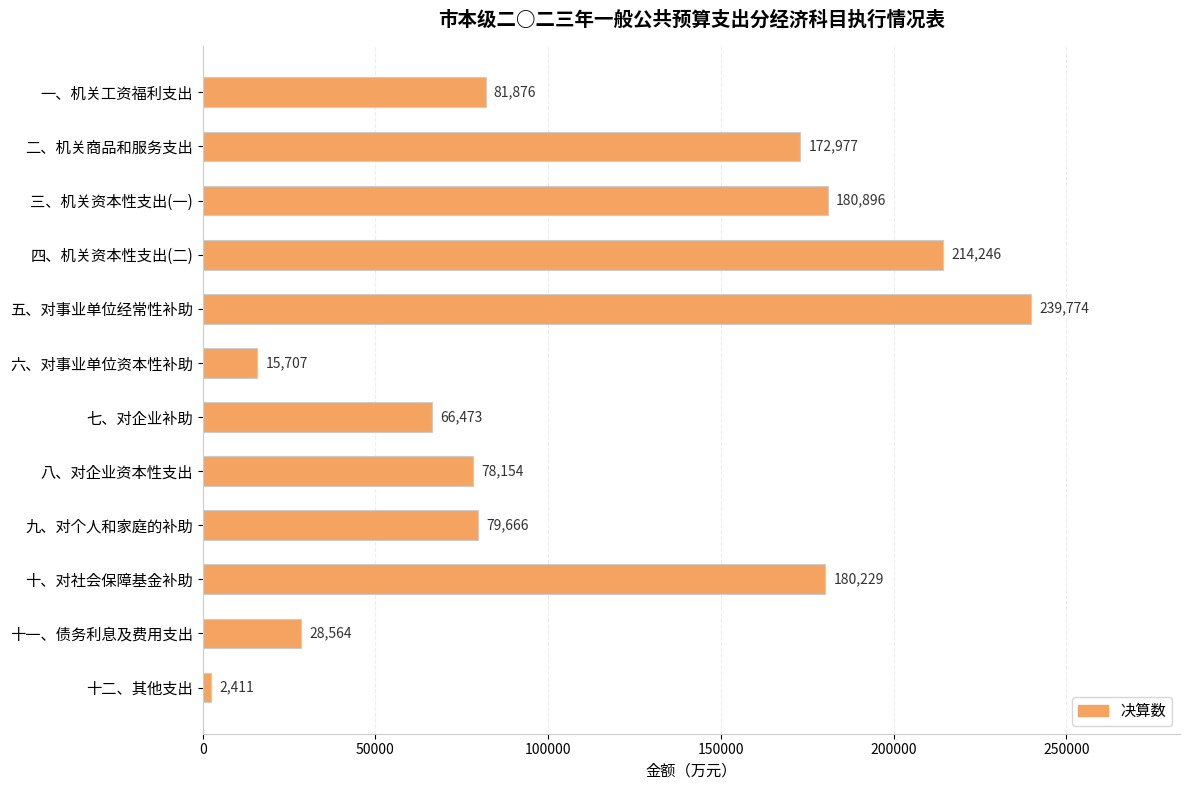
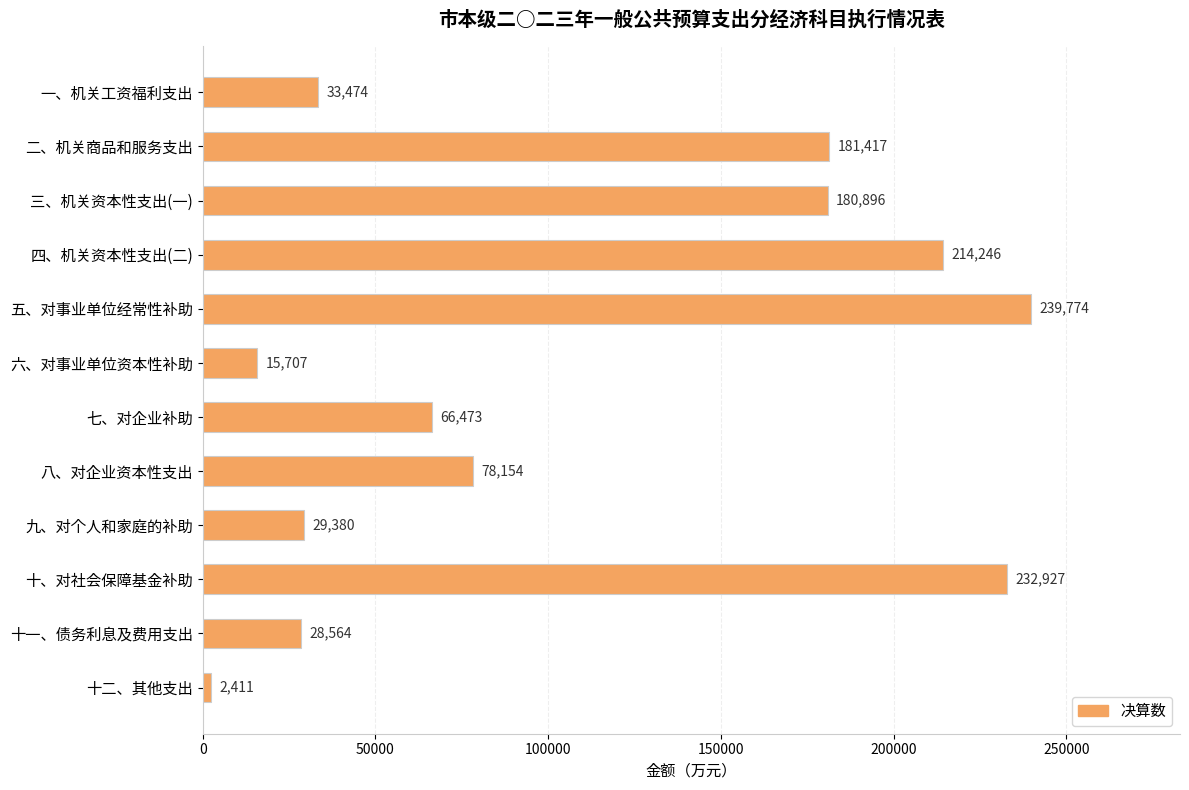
  {
-   "一、机关工资福利支出": "81,876",
-   "二、机关商品和服务支出": "172,977",
+   "一、机关工资福利支出": "33,474",
+   "二、机关商品和服务支出": "181,417",
    "三、机关资本性支出(一)": "180,896",
    "四、机关资本性支出(二)": "214,246",
    "五、对事业单位经常性补助": "239,774",
    "六、对事业单位资本性补助": "15,707",
    "七、对企业补助": "66,473",
    "八、对企业资本性支出": "78,154",
-   "九、对个人和家庭的补助": "79,666",
-   "十、对社会保障基金补助": "180,229",
+   "九、对个人和家庭的补助": "29,380",
+   "十、对社会保障基金补助": "232,927",
    "十一、债务利息及费用支出": "28,564",
    "十二、其他支出": "2,411"
  }
